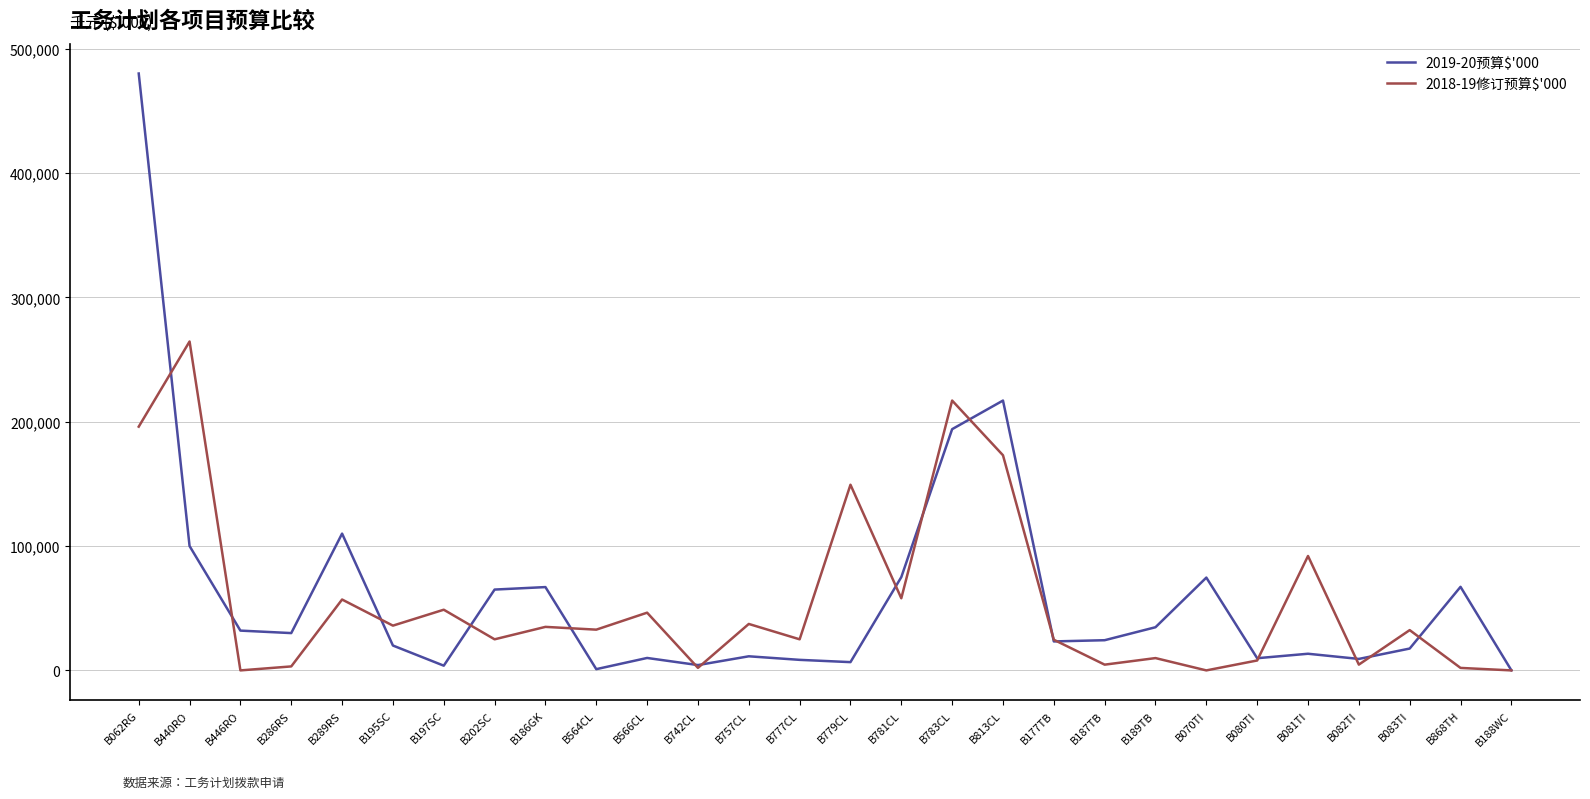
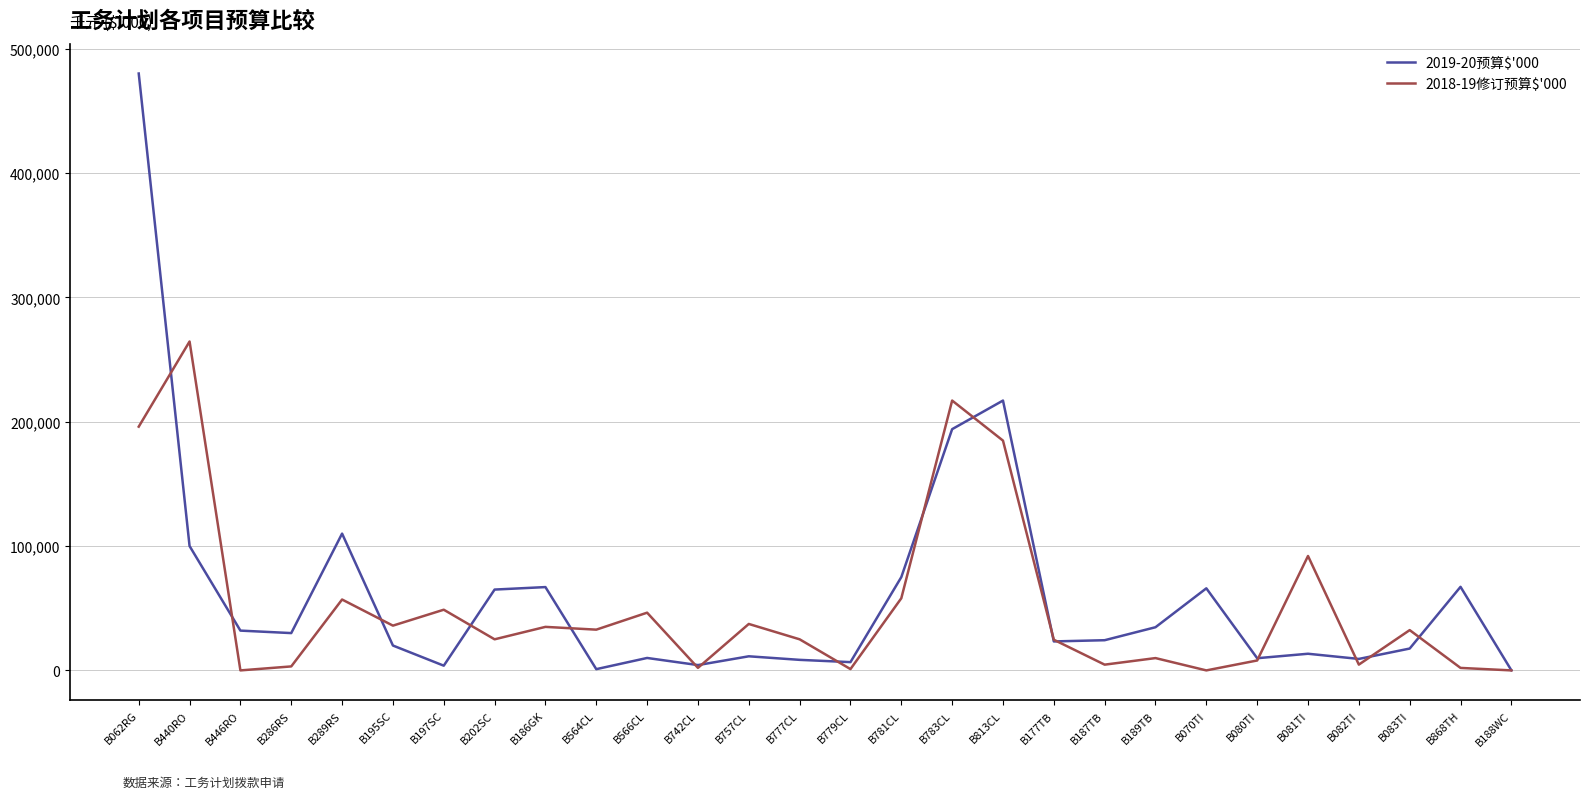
  {
    "2019-20预算$'000": {
      "B062RG": "480,000",
      "B440RO": "100,000",
      "B446RO": "32,000",
      "B286RS": "30,000",
      "B289RS": "110,000",
      "B195SC": "20,000",
      "B197SC": "4,000",
      "B202SC": "65,000",
      "B186GK": "67,000",
      "B564CL": "1,000",
      "B566CL": "10,000",
      "B742CL": "4,000",
      "B757CL": "11,000",
      "B777CL": "8,000",
      "B779CL": "7,000",
      "B781CL": "75,000",
      "B783CL": "194,000",
      "B813CL": "217,000",
      "B187TB": "24,000",
      "B189TB": "35,000",
-     "B070TI": "75,000",
+     "B070TI": "66,000",
      "B081TI": "13,000",
      "B082TI": "9,000",
      "B083TI": "18,000",
      "B868TH": "67,000"
    },
    "2018-19修订预算$'000": {
      "B062RG": "196,000",
      "B440RO": "264,000",
      "B446RO": "0",
      "B286RS": "3,000",
      "B289RS": "57,000",
      "B195SC": "36,000",
      "B197SC": "49,000",
      "B202SC": "25,000",
      "B186GK": "35,000",
      "B564CL": "33,000",
      "B566CL": "46,000",
      "B742CL": "2,000",
      "B757CL": "37,000",
      "B777CL": "25,000",
-     "B779CL": "149,000",
+     "B779CL": "1,000",
      "B781CL": "58,000",
      "B783CL": "217,000",
-     "B813CL": "173,000",
+     "B813CL": "185,000",
      "B187TB": "5,000",
      "B189TB": "10,000",
      "B070TI": "0",
      "B081TI": "92,000",
      "B082TI": "5,000",
      "B083TI": "32,000",
      "B868TH": "2,000"
    }
  }
